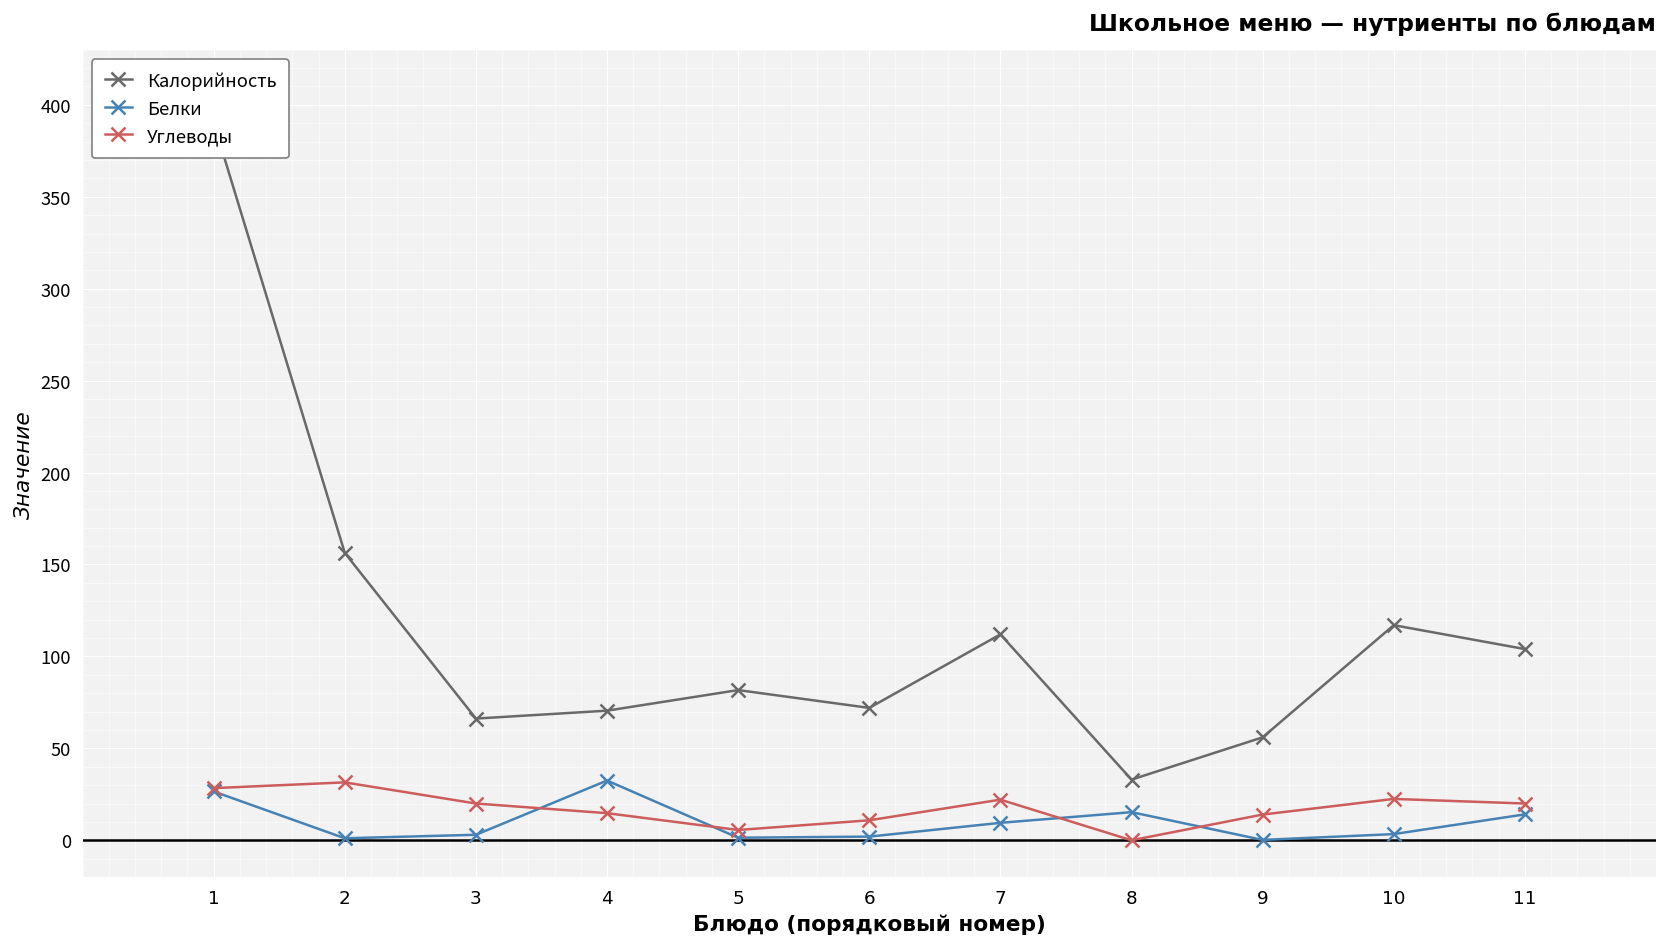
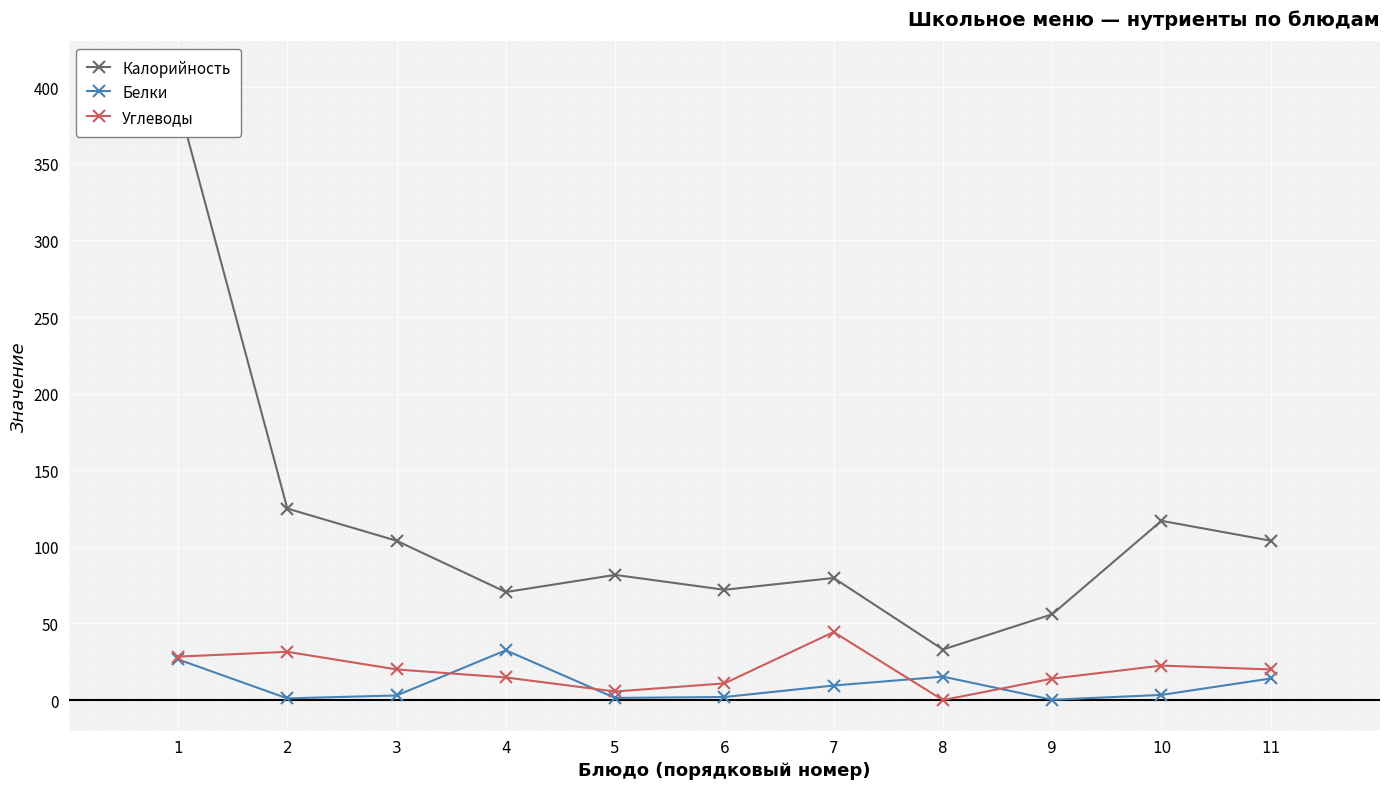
  {
    "Калорийность": {
-     "2": 156,
-     "3": 66,
+     "2": 125,
+     "3": 104,
      "4": 71,
      "5": 82,
      "6": 72,
-     "7": 112,
+     "7": 80,
      "8": 33,
      "9": 56,
      "10": 117,
      "11": 104
    },
    "Белки": {
      "1": 27,
      "2": 1,
      "3": 3,
      "4": 33,
      "5": 1,
      "6": 2,
      "7": 10,
      "8": 15,
      "9": 0,
      "10": 3,
      "11": 14
    },
    "Углеводы": {
      "1": 28,
      "2": 32,
      "3": 20,
      "4": 15,
      "5": 6,
      "6": 11,
-     "7": 22,
+     "7": 44,
      "8": 0,
      "9": 14,
      "10": 23,
      "11": 20
    }
  }
